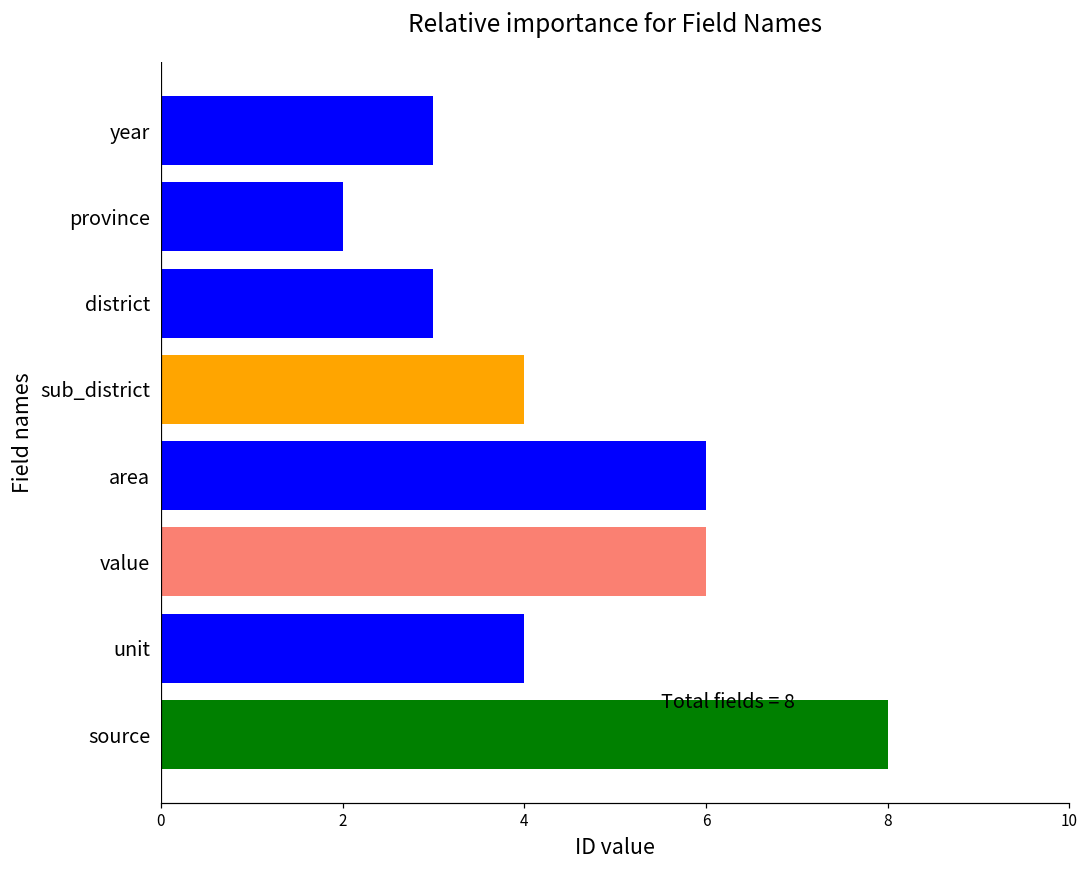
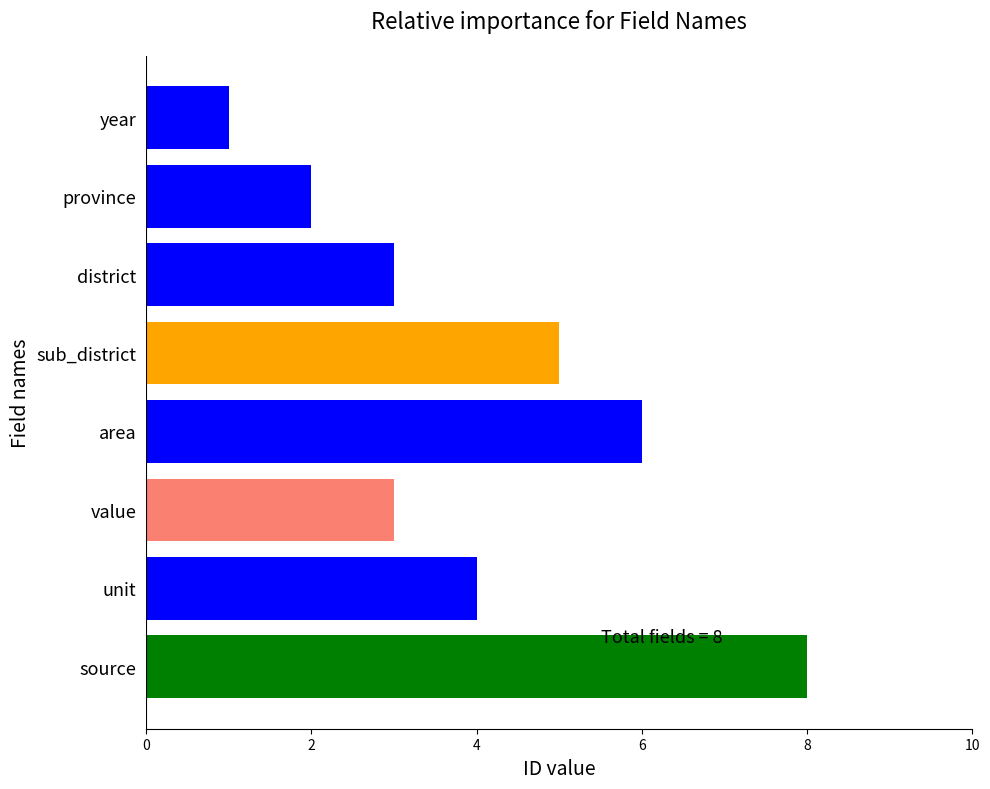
  {
-   "year": 3,
+   "year": 1,
    "province": 2,
    "district": 3,
-   "sub_district": 4,
+   "sub_district": 5,
    "area": 6,
-   "value": 6,
+   "value": 3,
    "unit": 4
  }
